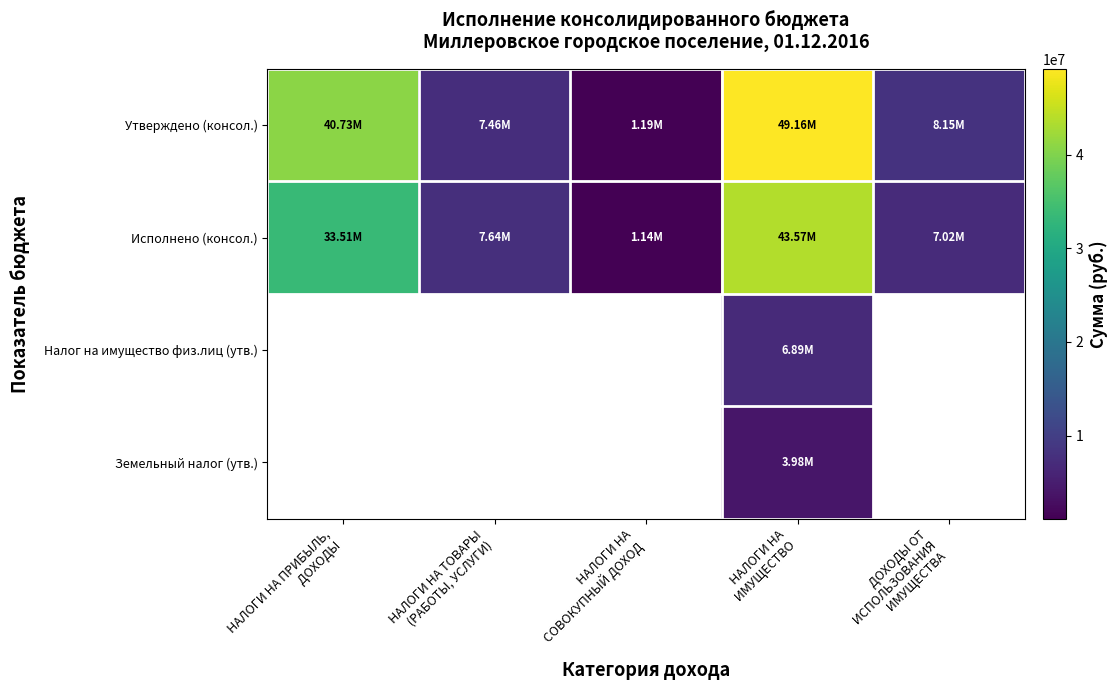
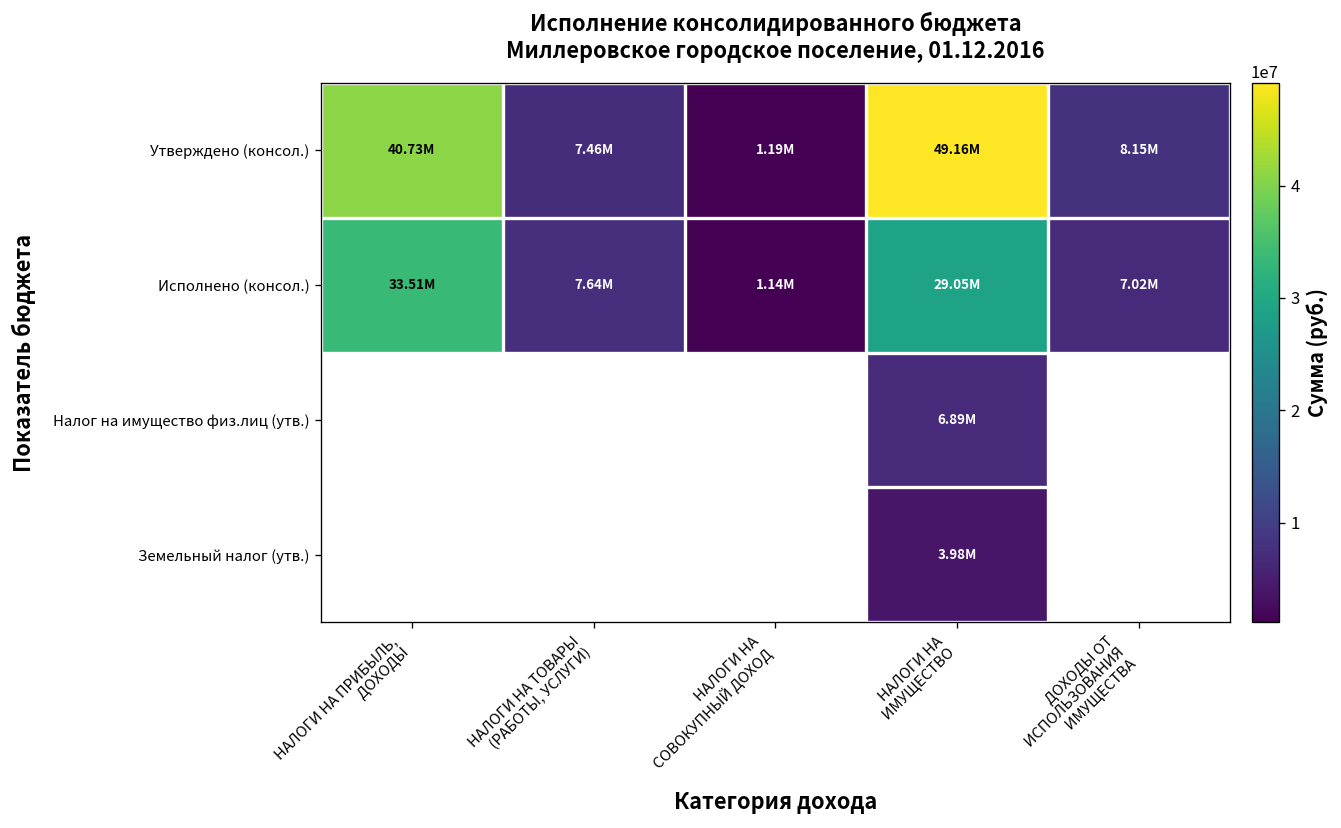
  {
    "Утверждено (консол.)": {
      "НАЛОГИ НА ПРИБЫЛЬ, ДОХОДЫ": "40.73M",
      "НАЛОГИ НА ТОВАРЫ (РАБОТЫ, УСЛУГИ)": "7.46M",
      "НАЛОГИ НА СОВОКУПНЫЙ ДОХОД": "1.19M",
      "НАЛОГИ НА ИМУЩЕСТВО": "49.16M",
      "ДОХОДЫ ОТ ИСПОЛЬЗОВАНИЯ ИМУЩЕСТВА": "8.15M"
    },
    "Исполнено (консол.)": {
      "НАЛОГИ НА ПРИБЫЛЬ, ДОХОДЫ": "33.51M",
      "НАЛОГИ НА ТОВАРЫ (РАБОТЫ, УСЛУГИ)": "7.64M",
      "НАЛОГИ НА СОВОКУПНЫЙ ДОХОД": "1.14M",
-     "НАЛОГИ НА ИМУЩЕСТВО": "43.57M",
+     "НАЛОГИ НА ИМУЩЕСТВО": "29.05M",
      "ДОХОДЫ ОТ ИСПОЛЬЗОВАНИЯ ИМУЩЕСТВА": "7.02M"
    },
    "Налог на имущество физ.лиц (утв.)": {
      "НАЛОГИ НА ИМУЩЕСТВО": "6.89M"
    },
    "Земельный налог (утв.)": {
      "НАЛОГИ НА ИМУЩЕСТВО": "3.98M"
    }
  }
